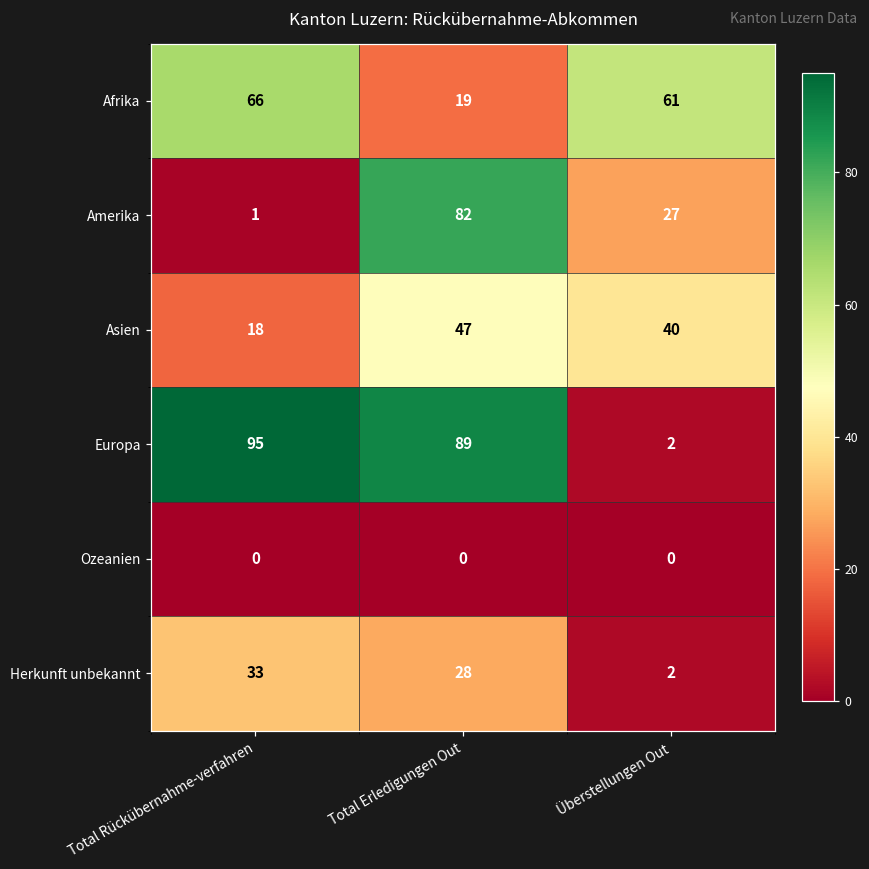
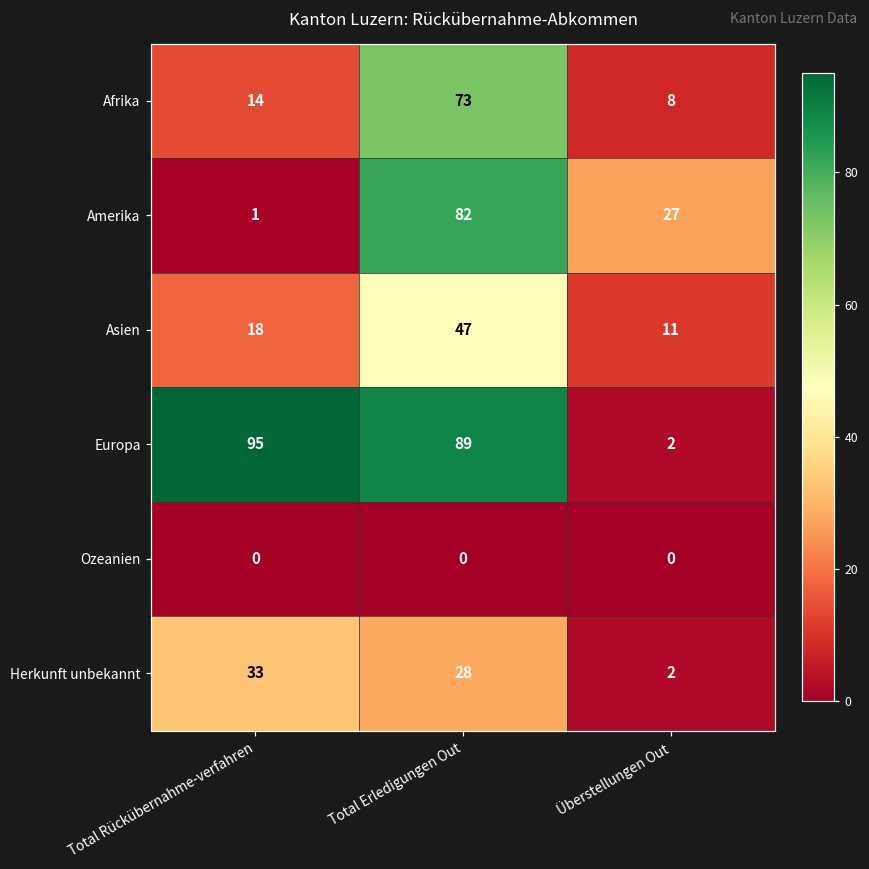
  {
    "Afrika": {
-     "Total Rückübernahme-verfahren": 66,
-     "Total Erledigungen Out": 19,
-     "Überstellungen Out": 61
+     "Total Rückübernahme-verfahren": 14,
+     "Total Erledigungen Out": 73,
+     "Überstellungen Out": 8
    },
    "Amerika": {
      "Total Rückübernahme-verfahren": 1,
      "Total Erledigungen Out": 82,
      "Überstellungen Out": 27
    },
    "Asien": {
      "Total Rückübernahme-verfahren": 18,
      "Total Erledigungen Out": 47,
-     "Überstellungen Out": 40
+     "Überstellungen Out": 11
    },
    "Europa": {
      "Total Rückübernahme-verfahren": 95,
      "Total Erledigungen Out": 89,
      "Überstellungen Out": 2
    },
    "Ozeanien": {
      "Total Rückübernahme-verfahren": 0,
      "Total Erledigungen Out": 0,
      "Überstellungen Out": 0
    },
    "Herkunft unbekannt": {
      "Total Rückübernahme-verfahren": 33,
      "Total Erledigungen Out": 28,
      "Überstellungen Out": 2
    }
  }
